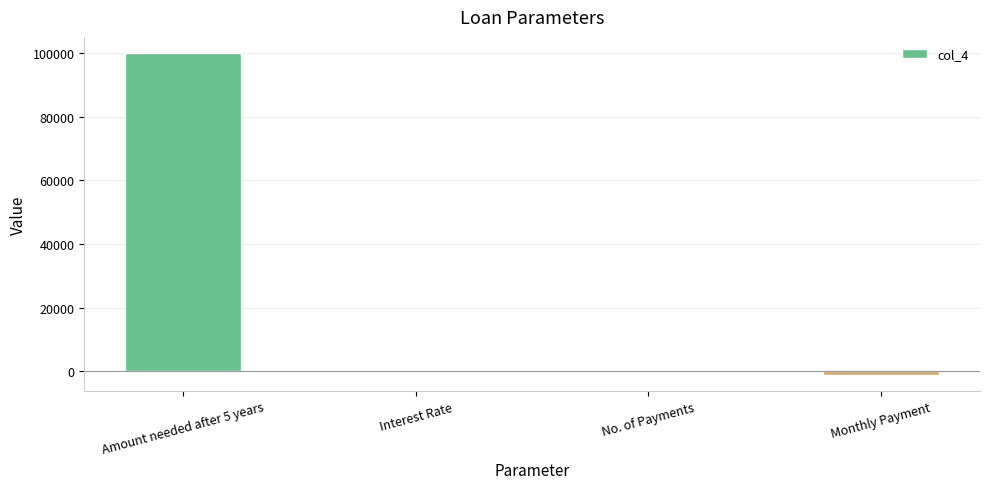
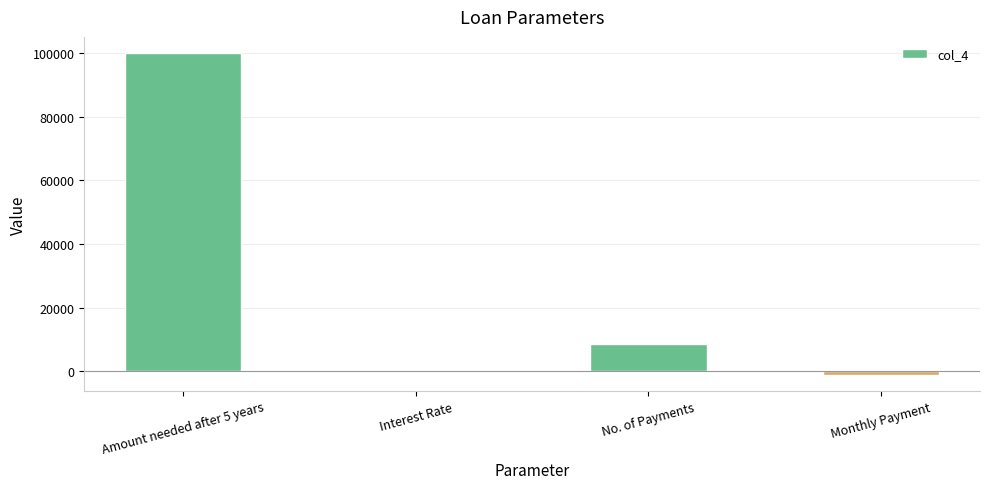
  {
    "Amount needed after 5 years": 100000,
-   "No. of Payments": 0,
+   "No. of Payments": 9000,
    "Monthly Payment": -1000
  }
